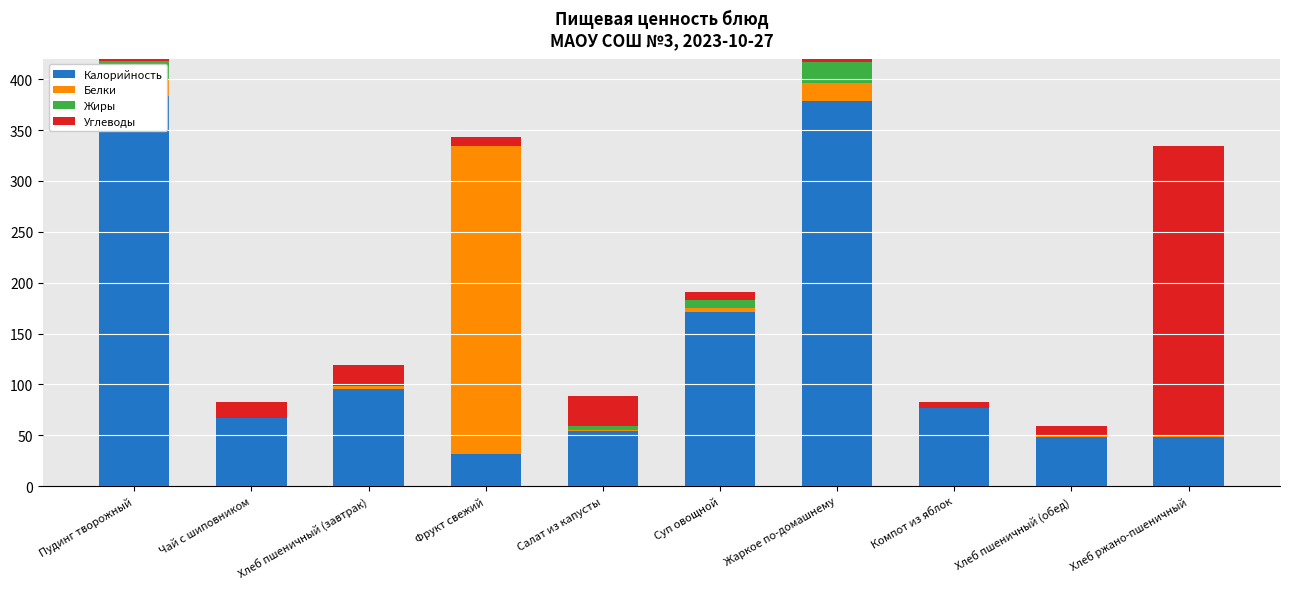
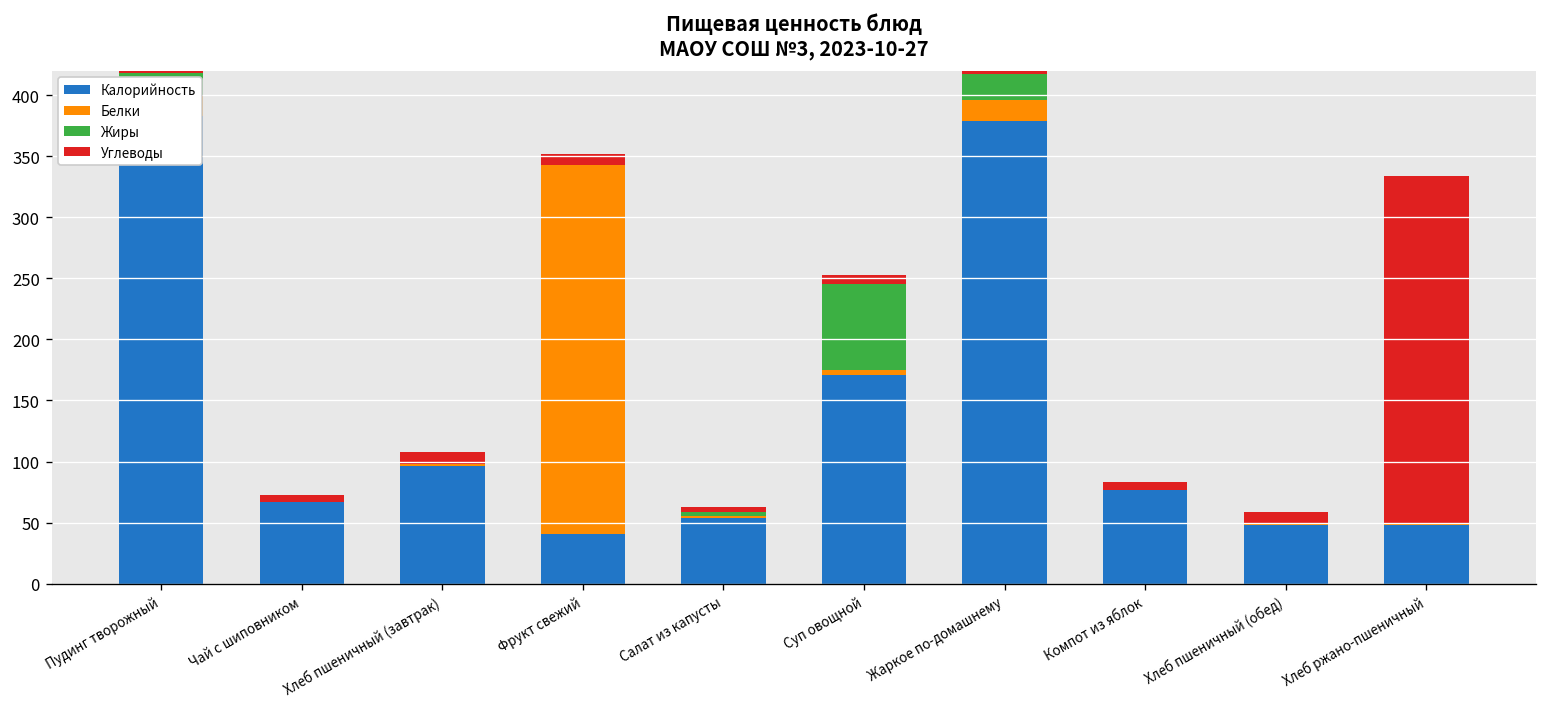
  {
    "Калорийность": {
      "Чай с шиповником": 67,
      "Хлеб пшеничный (завтрак)": 96,
-     "Фрукт свежий": 32,
+     "Фрукт свежий": 41,
      "Салат из капусты": 54,
      "Суп овощной": 171,
      "Жаркое по-домашнему": 379,
      "Компот из яблок": 77,
      "Хлеб пшеничный (обед)": 48,
      "Хлеб ржано-пшеничный": 48
    },
    "Белки": {
      "Чай с шиповником": 0,
      "Фрукт свежий": 302,
      "Суп овощной": 4,
      "Жаркое по-домашнему": 17,
      "Компот из яблок": 0
    },
    "Жиры": {
      "Пудинг творожный": 19,
      "Чай с шиповником": 0,
      "Хлеб пшеничный (завтрак)": 0,
      "Фрукт свежий": 0,
      "Салат из капусты": 4,
-     "Суп овощной": 8,
+     "Суп овощной": 70,
      "Жаркое по-домашнему": 21,
      "Компот из яблок": 0,
      "Хлеб пшеничный (обед)": 0,
      "Хлеб ржано-пшеничный": 0
    },
    "Углеводы": {
-     "Чай с шиповником": 16,
-     "Хлеб пшеничный (завтрак)": 21,
+     "Чай с шиповником": 6,
+     "Хлеб пшеничный (завтрак)": 10,
      "Фрукт свежий": 9,
-     "Салат из капусты": 30,
+     "Салат из капусты": 4,
      "Суп овощной": 8,
      "Компот из яблок": 6,
      "Хлеб пшеничный (обед)": 10,
      "Хлеб ржано-пшеничный": 285
    }
  }
